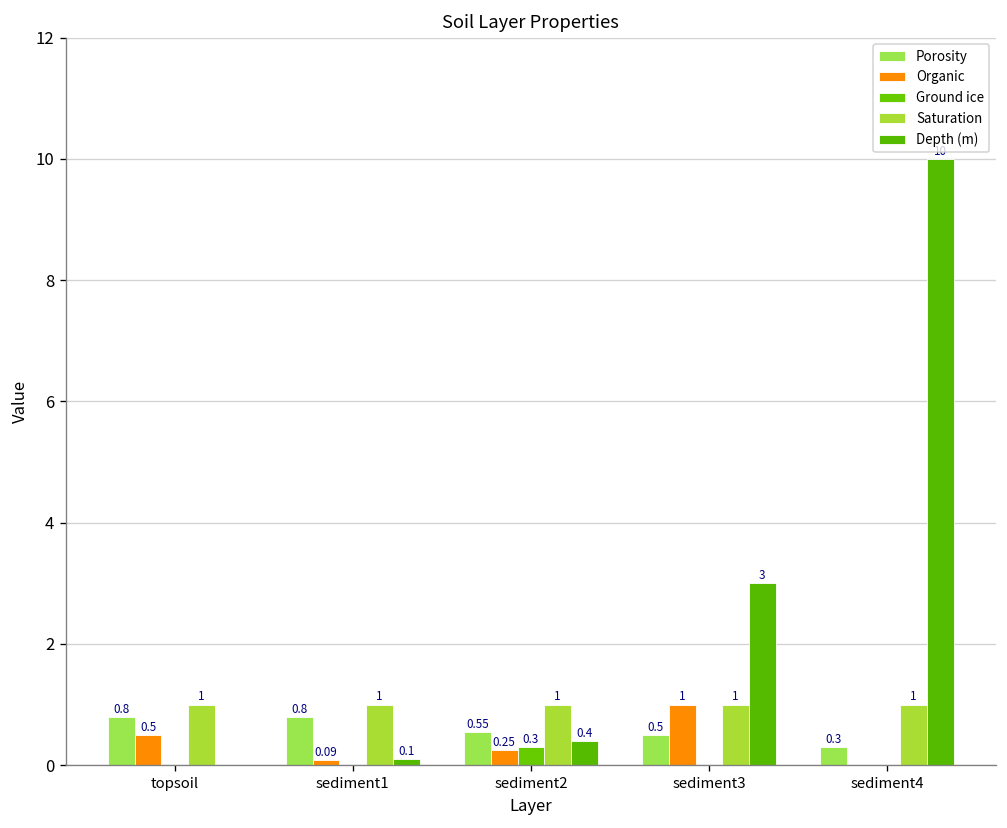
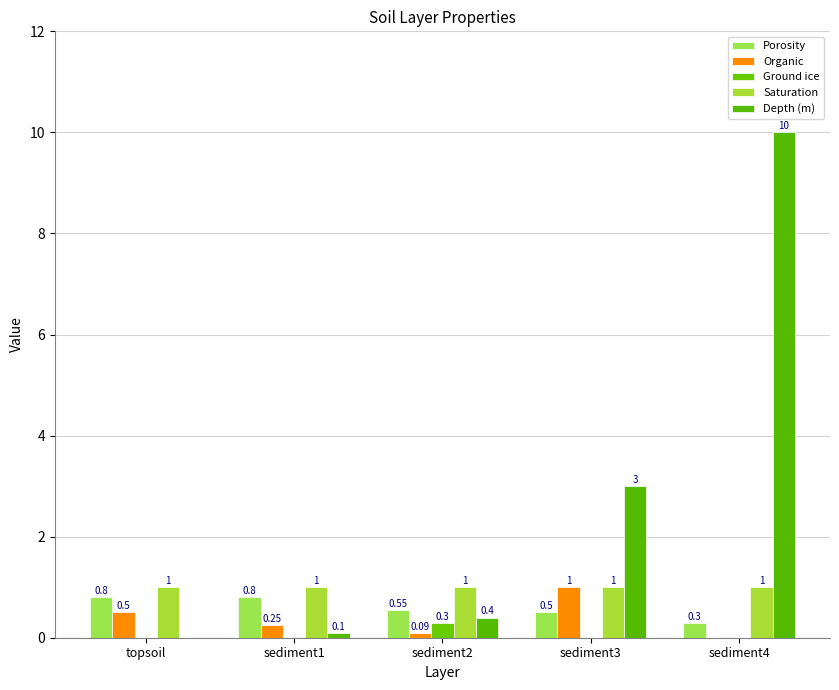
  {
    "Organic": {
      "topsoil": 0.5,
-     "sediment1": 0.09,
-     "sediment2": 0.25,
+     "sediment1": 0.25,
+     "sediment2": 0.09,
      "sediment3": 1
    }
  }
